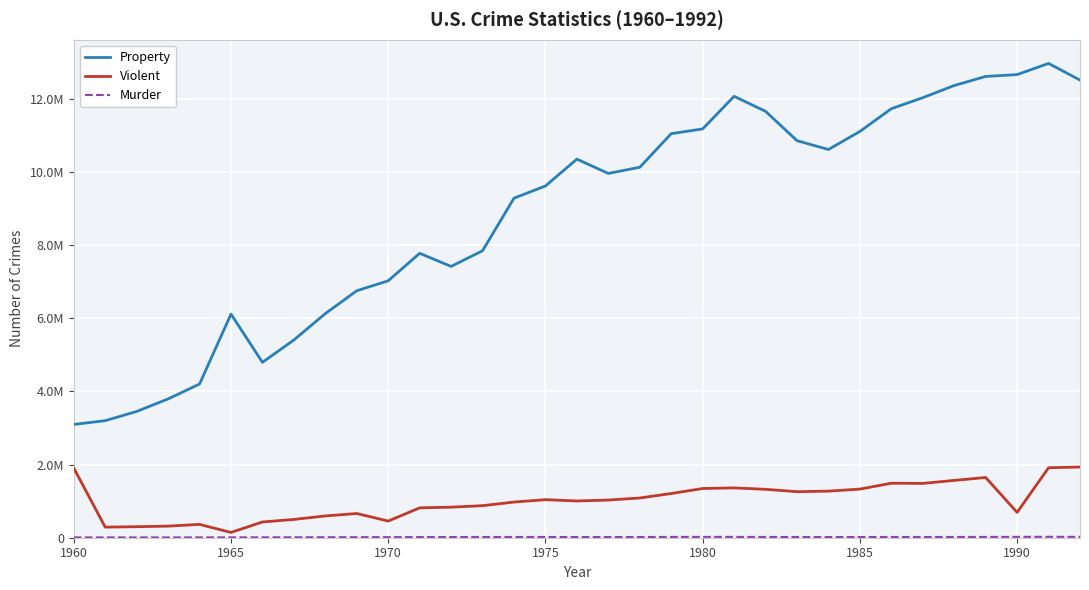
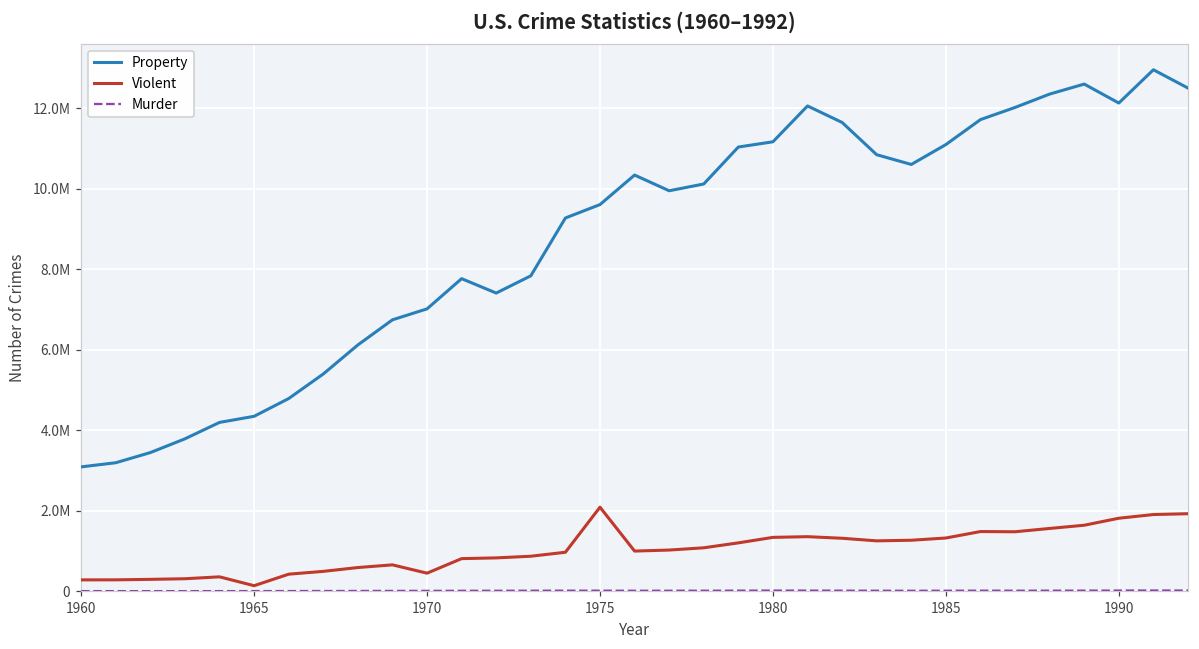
  {
    "Property": {
      "1960": 3100000,
-     "1965": 6100000,
+     "1965": 4400000,
      "1970": 7000000,
      "1975": 9600000,
      "1980": 11200000,
      "1985": 11100000,
-     "1990": 12700000
+     "1990": 12100000
    },
    "Violent": {
-     "1960": 1900000,
+     "1960": 300000,
      "1965": 100000,
      "1970": 500000,
-     "1975": 1000000,
+     "1975": 2100000,
      "1980": 1300000,
      "1985": 1300000,
-     "1990": 700000
+     "1990": 1800000
    },
    "Murder": {
      "1960": 0,
      "1965": 0,
      "1970": 0,
      "1975": 0,
      "1980": 0,
      "1985": 0,
      "1990": 0
    }
  }
